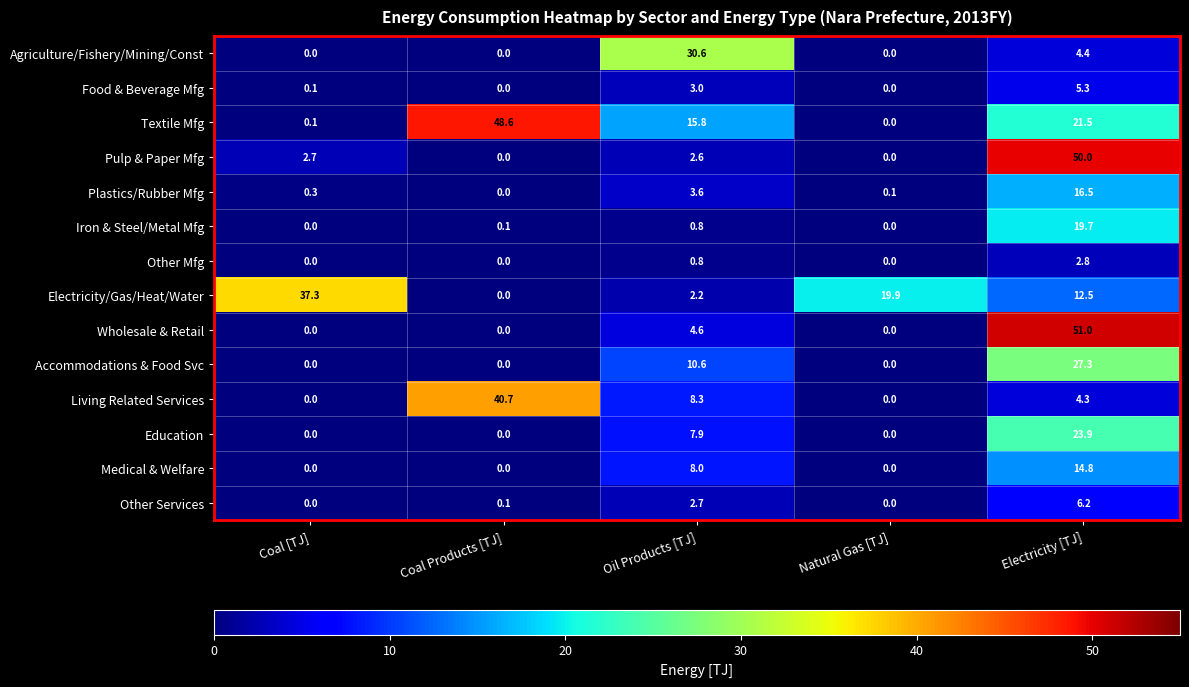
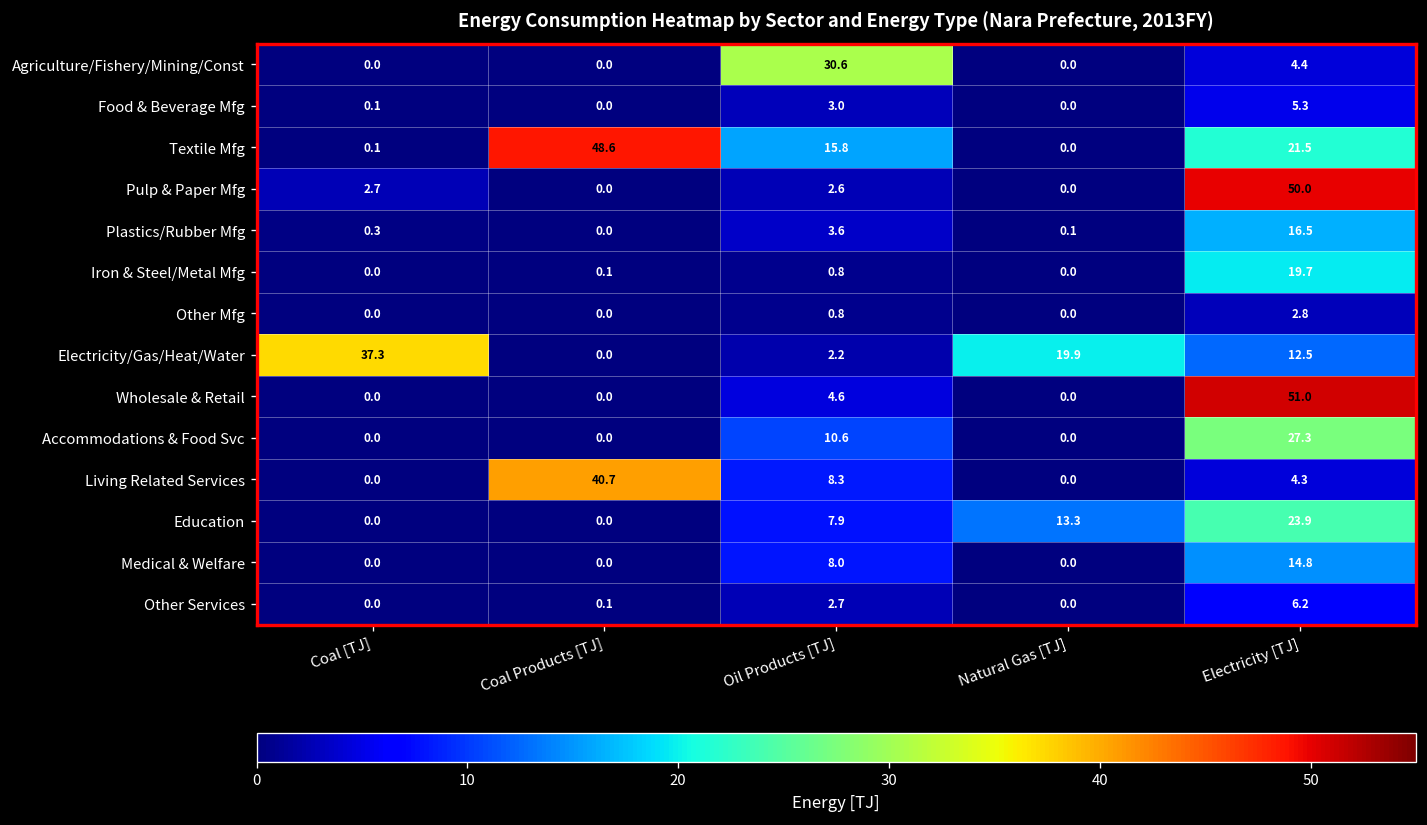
  {
    "Agriculture/Fishery/Mining/Const": {
      "Coal [TJ]": 0.0,
      "Coal Products [TJ]": 0.0,
      "Oil Products [TJ]": 30.6,
      "Natural Gas [TJ]": 0.0,
      "Electricity [TJ]": 4.4
    },
    "Food & Beverage Mfg": {
      "Coal [TJ]": 0.1,
      "Coal Products [TJ]": 0.0,
      "Oil Products [TJ]": 3.0,
      "Natural Gas [TJ]": 0.0,
      "Electricity [TJ]": 5.3
    },
    "Textile Mfg": {
      "Coal [TJ]": 0.1,
      "Coal Products [TJ]": 48.6,
      "Oil Products [TJ]": 15.8,
      "Natural Gas [TJ]": 0.0,
      "Electricity [TJ]": 21.5
    },
    "Pulp & Paper Mfg": {
      "Coal [TJ]": 2.7,
      "Coal Products [TJ]": 0.0,
      "Oil Products [TJ]": 2.6,
      "Natural Gas [TJ]": 0.0,
      "Electricity [TJ]": 50.0
    },
    "Plastics/Rubber Mfg": {
      "Coal [TJ]": 0.3,
      "Coal Products [TJ]": 0.0,
      "Oil Products [TJ]": 3.6,
      "Natural Gas [TJ]": 0.1,
      "Electricity [TJ]": 16.5
    },
    "Iron & Steel/Metal Mfg": {
      "Coal [TJ]": 0.0,
      "Coal Products [TJ]": 0.1,
      "Oil Products [TJ]": 0.8,
      "Natural Gas [TJ]": 0.0,
      "Electricity [TJ]": 19.7
    },
    "Other Mfg": {
      "Coal [TJ]": 0.0,
      "Coal Products [TJ]": 0.0,
      "Oil Products [TJ]": 0.8,
      "Natural Gas [TJ]": 0.0,
      "Electricity [TJ]": 2.8
    },
    "Electricity/Gas/Heat/Water": {
      "Coal [TJ]": 37.3,
      "Coal Products [TJ]": 0.0,
      "Oil Products [TJ]": 2.2,
      "Natural Gas [TJ]": 19.9,
      "Electricity [TJ]": 12.5
    },
    "Wholesale & Retail": {
      "Coal [TJ]": 0.0,
      "Coal Products [TJ]": 0.0,
      "Oil Products [TJ]": 4.6,
      "Natural Gas [TJ]": 0.0,
      "Electricity [TJ]": 51.0
    },
    "Accommodations & Food Svc": {
      "Coal [TJ]": 0.0,
      "Coal Products [TJ]": 0.0,
      "Oil Products [TJ]": 10.6,
      "Natural Gas [TJ]": 0.0,
      "Electricity [TJ]": 27.3
    },
    "Living Related Services": {
      "Coal [TJ]": 0.0,
      "Coal Products [TJ]": 40.7,
      "Oil Products [TJ]": 8.3,
      "Natural Gas [TJ]": 0.0,
      "Electricity [TJ]": 4.3
    },
    "Education": {
      "Coal [TJ]": 0.0,
      "Coal Products [TJ]": 0.0,
      "Oil Products [TJ]": 7.9,
-     "Natural Gas [TJ]": 0.0,
+     "Natural Gas [TJ]": 13.3,
      "Electricity [TJ]": 23.9
    },
    "Medical & Welfare": {
      "Coal [TJ]": 0.0,
      "Coal Products [TJ]": 0.0,
      "Oil Products [TJ]": 8.0,
      "Natural Gas [TJ]": 0.0,
      "Electricity [TJ]": 14.8
    },
    "Other Services": {
      "Coal [TJ]": 0.0,
      "Coal Products [TJ]": 0.1,
      "Oil Products [TJ]": 2.7,
      "Natural Gas [TJ]": 0.0,
      "Electricity [TJ]": 6.2
    }
  }
